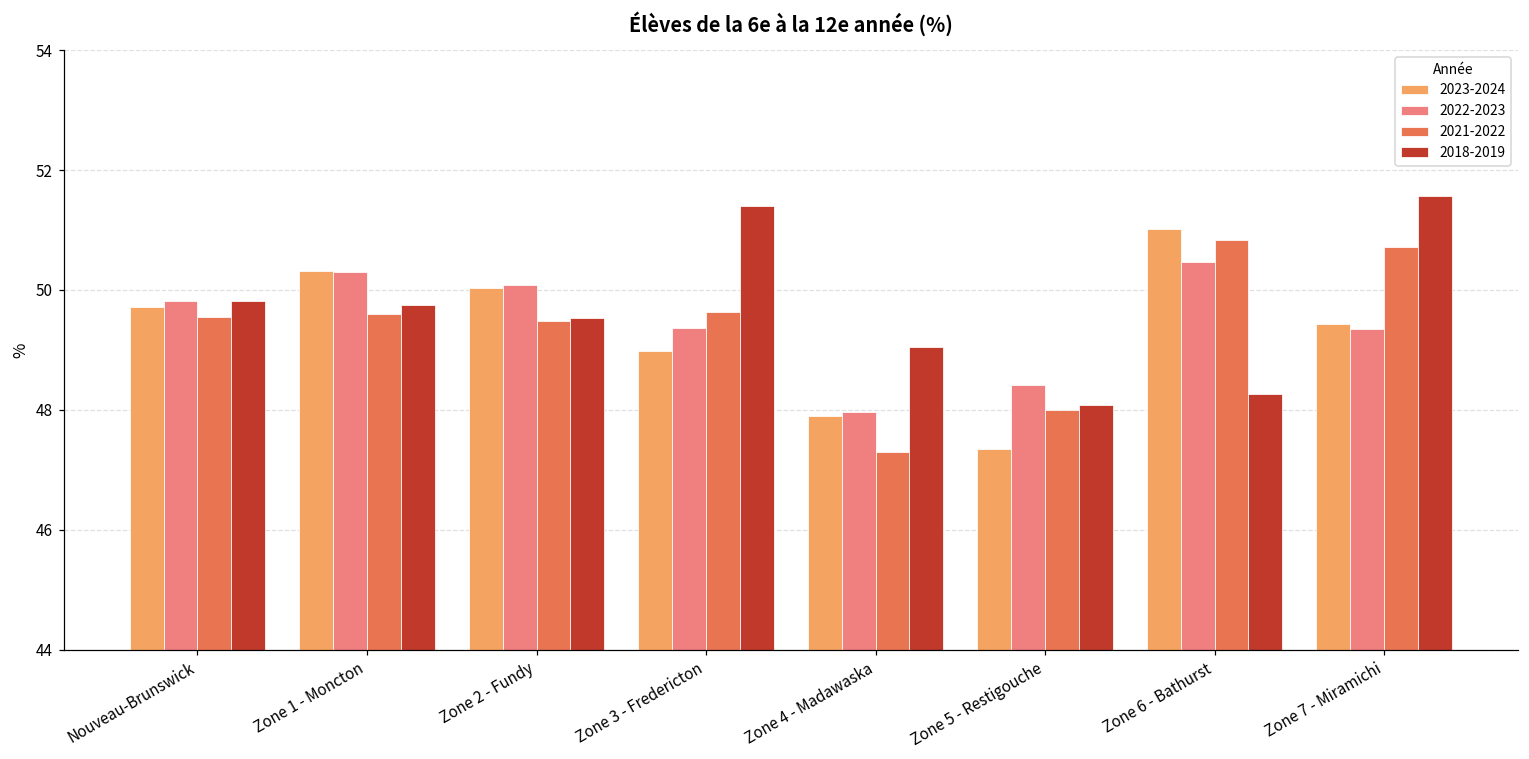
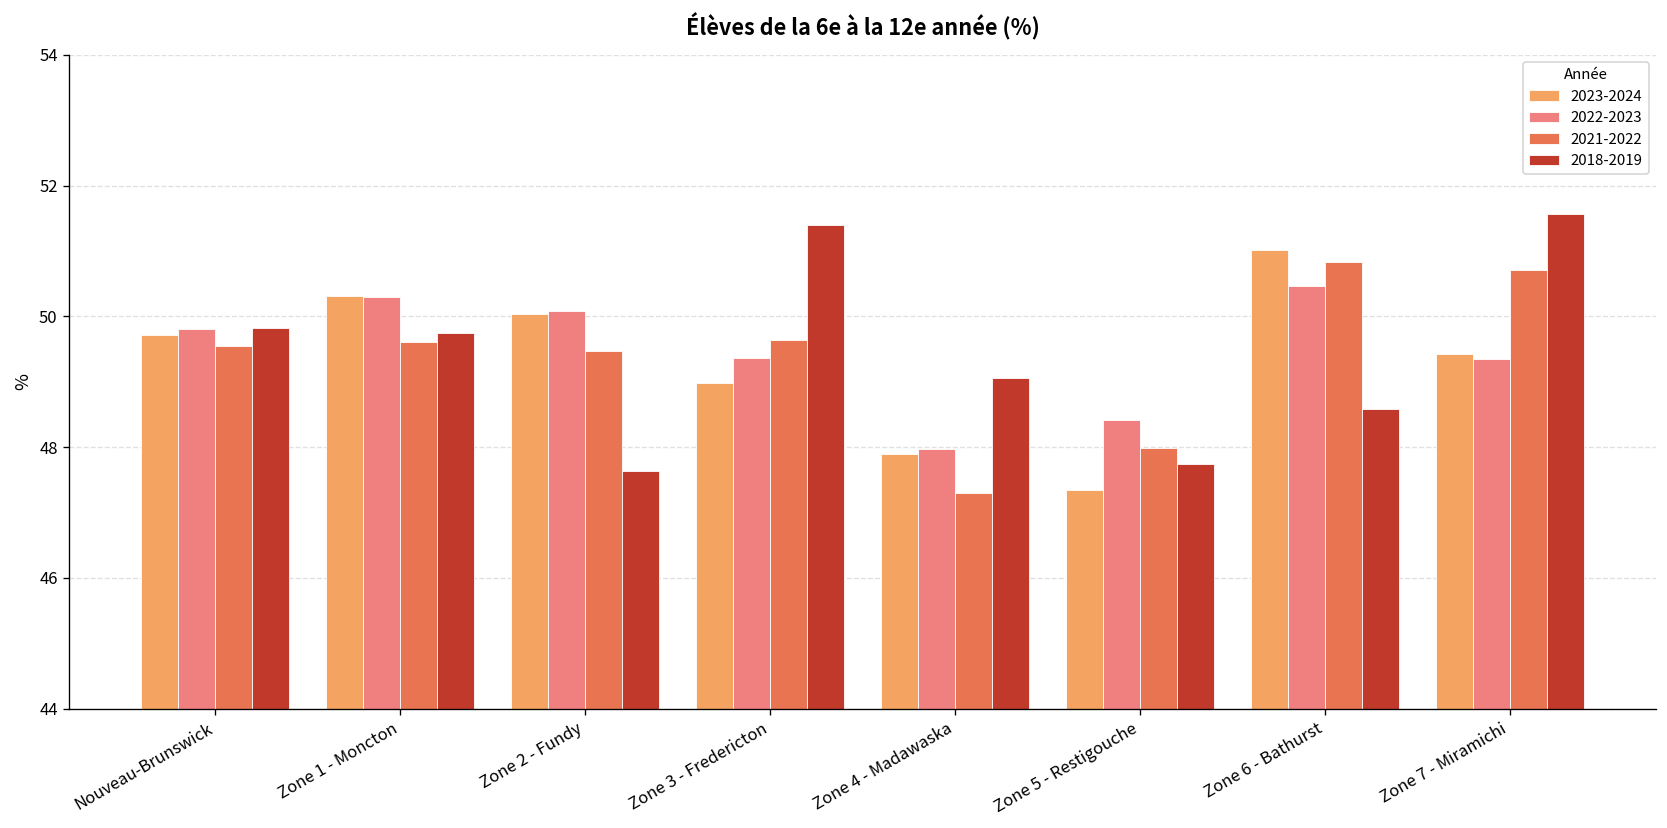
  {
    "2018-2019": {
      "Nouveau-Brunswick": 49.8,
      "Zone 1 - Moncton": 49.7,
-     "Zone 2 - Fundy": 49.5,
+     "Zone 2 - Fundy": 47.6,
      "Zone 3 - Fredericton": 51.4,
      "Zone 4 - Madawaska": 49.1,
-     "Zone 5 - Restigouche": 48.1,
-     "Zone 6 - Bathurst": 48.3,
+     "Zone 5 - Restigouche": 47.7,
+     "Zone 6 - Bathurst": 48.6,
      "Zone 7 - Miramichi": 51.6
    }
  }
